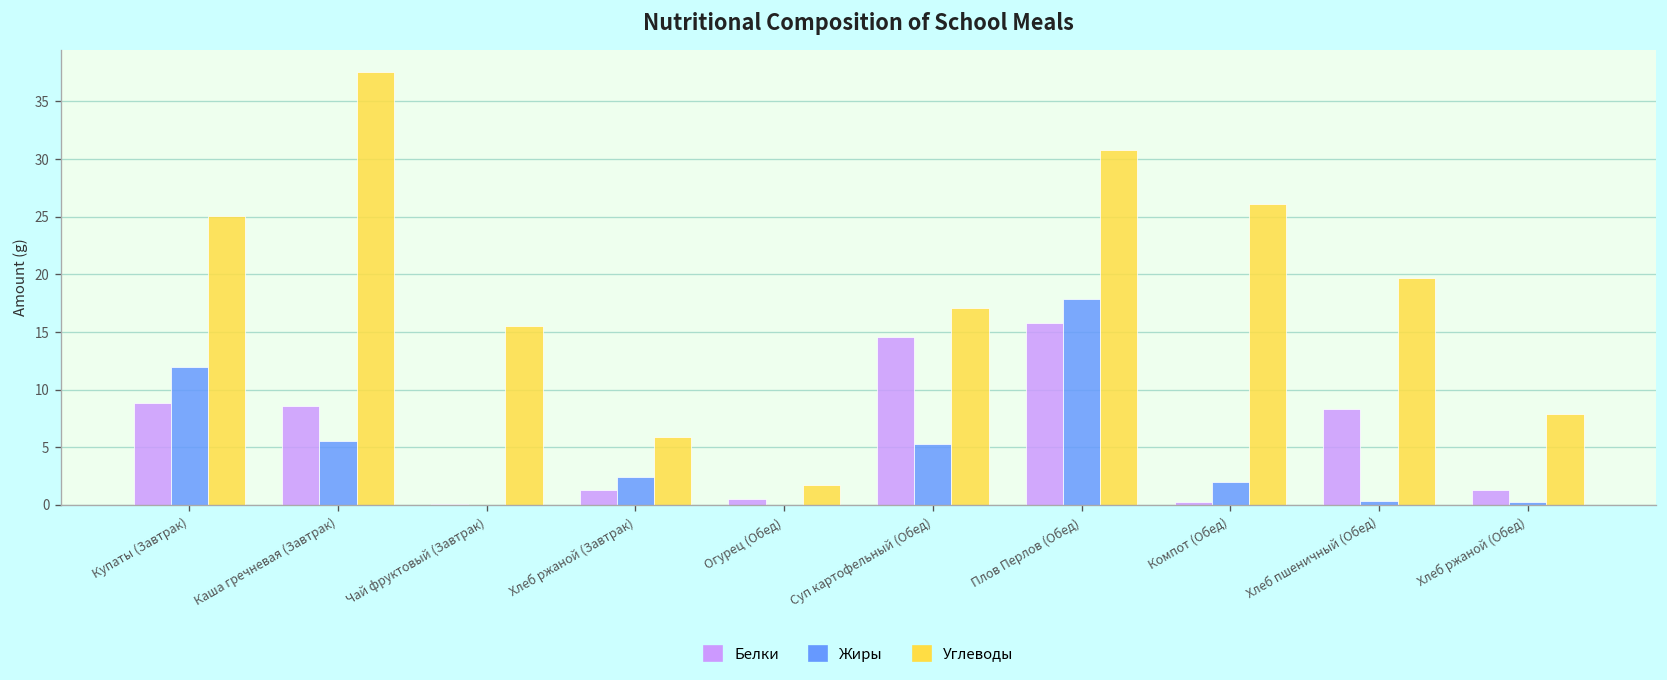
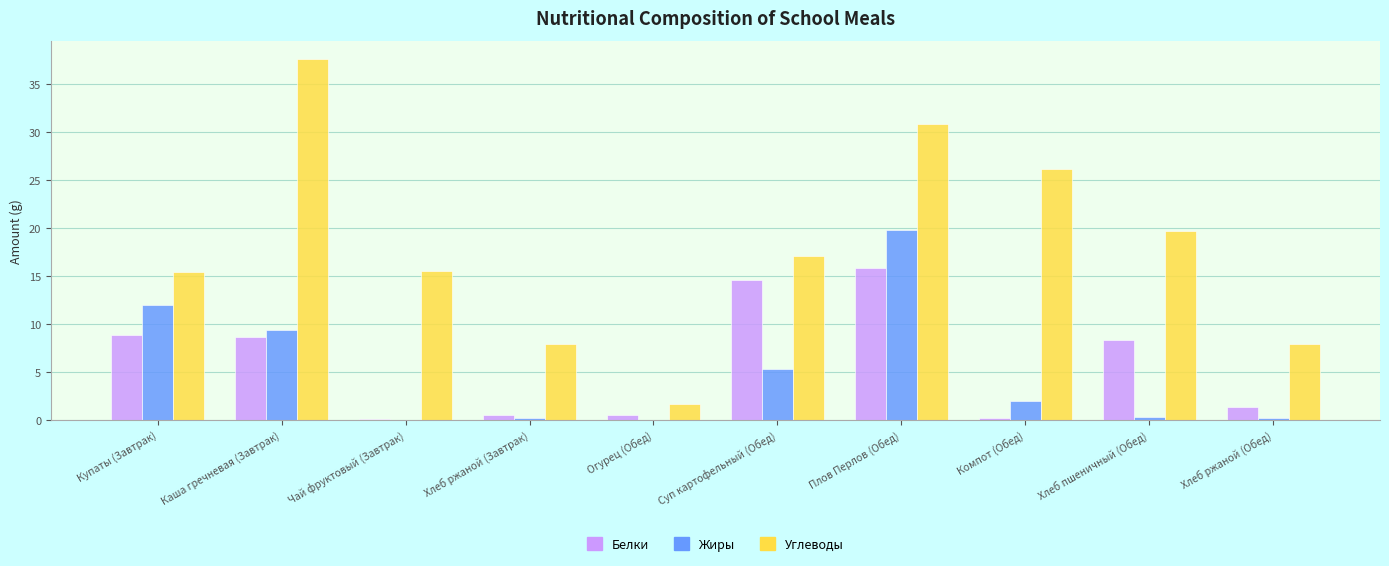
  {
    "Белки": {
      "Купаты (Завтрак)": 9,
      "Каша гречневая (Завтрак)": 9,
-     "Хлеб ржаной (Завтрак)": 1,
+     "Хлеб ржаной (Завтрак)": 0,
      "Огурец (Обед)": 0,
      "Суп картофельный (Обед)": 15,
      "Плов Перлов (Обед)": 16,
      "Хлеб пшеничный (Обед)": 8,
      "Хлеб ржаной (Обед)": 1
    },
    "Жиры": {
      "Купаты (Завтрак)": 12,
-     "Каша гречневая (Завтрак)": 6,
-     "Хлеб ржаной (Завтрак)": 2,
+     "Каша гречневая (Завтрак)": 9,
+     "Хлеб ржаной (Завтрак)": 0,
      "Огурец (Обед)": 0,
      "Суп картофельный (Обед)": 5,
-     "Плов Перлов (Обед)": 18,
+     "Плов Перлов (Обед)": 20,
      "Компот (Обед)": 2,
      "Хлеб пшеничный (Обед)": 0
    },
    "Углеводы": {
-     "Купаты (Завтрак)": 25,
+     "Купаты (Завтрак)": 15,
      "Каша гречневая (Завтрак)": 38,
      "Чай фруктовый (Завтрак)": 16,
-     "Хлеб ржаной (Завтрак)": 6,
+     "Хлеб ржаной (Завтрак)": 8,
      "Огурец (Обед)": 2,
      "Суп картофельный (Обед)": 17,
      "Плов Перлов (Обед)": 31,
      "Компот (Обед)": 26,
      "Хлеб пшеничный (Обед)": 20,
      "Хлеб ржаной (Обед)": 8
    }
  }
